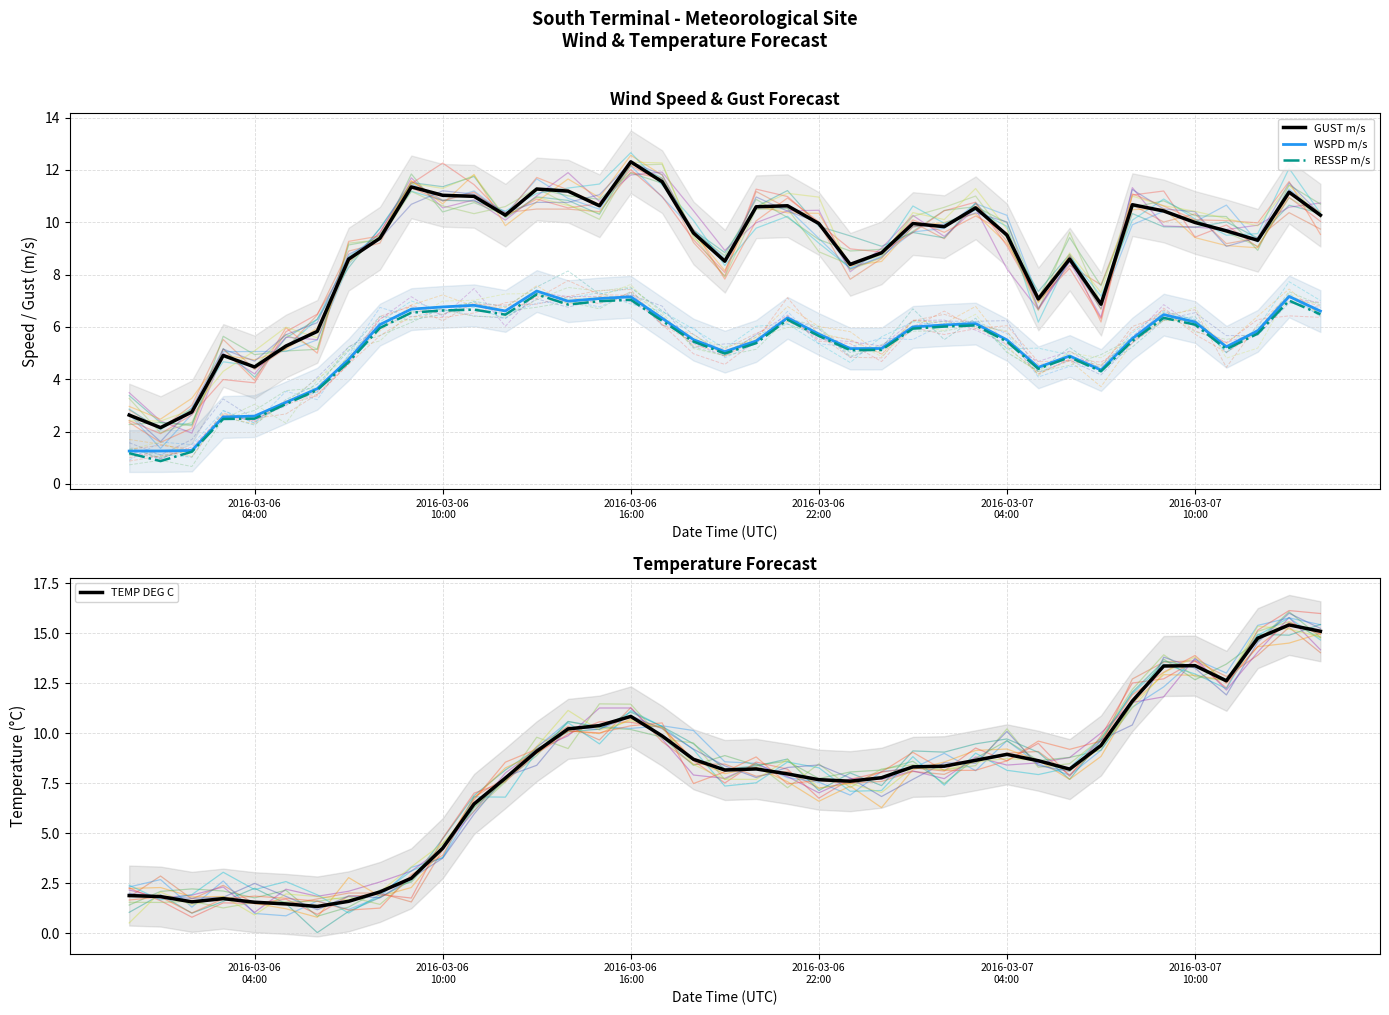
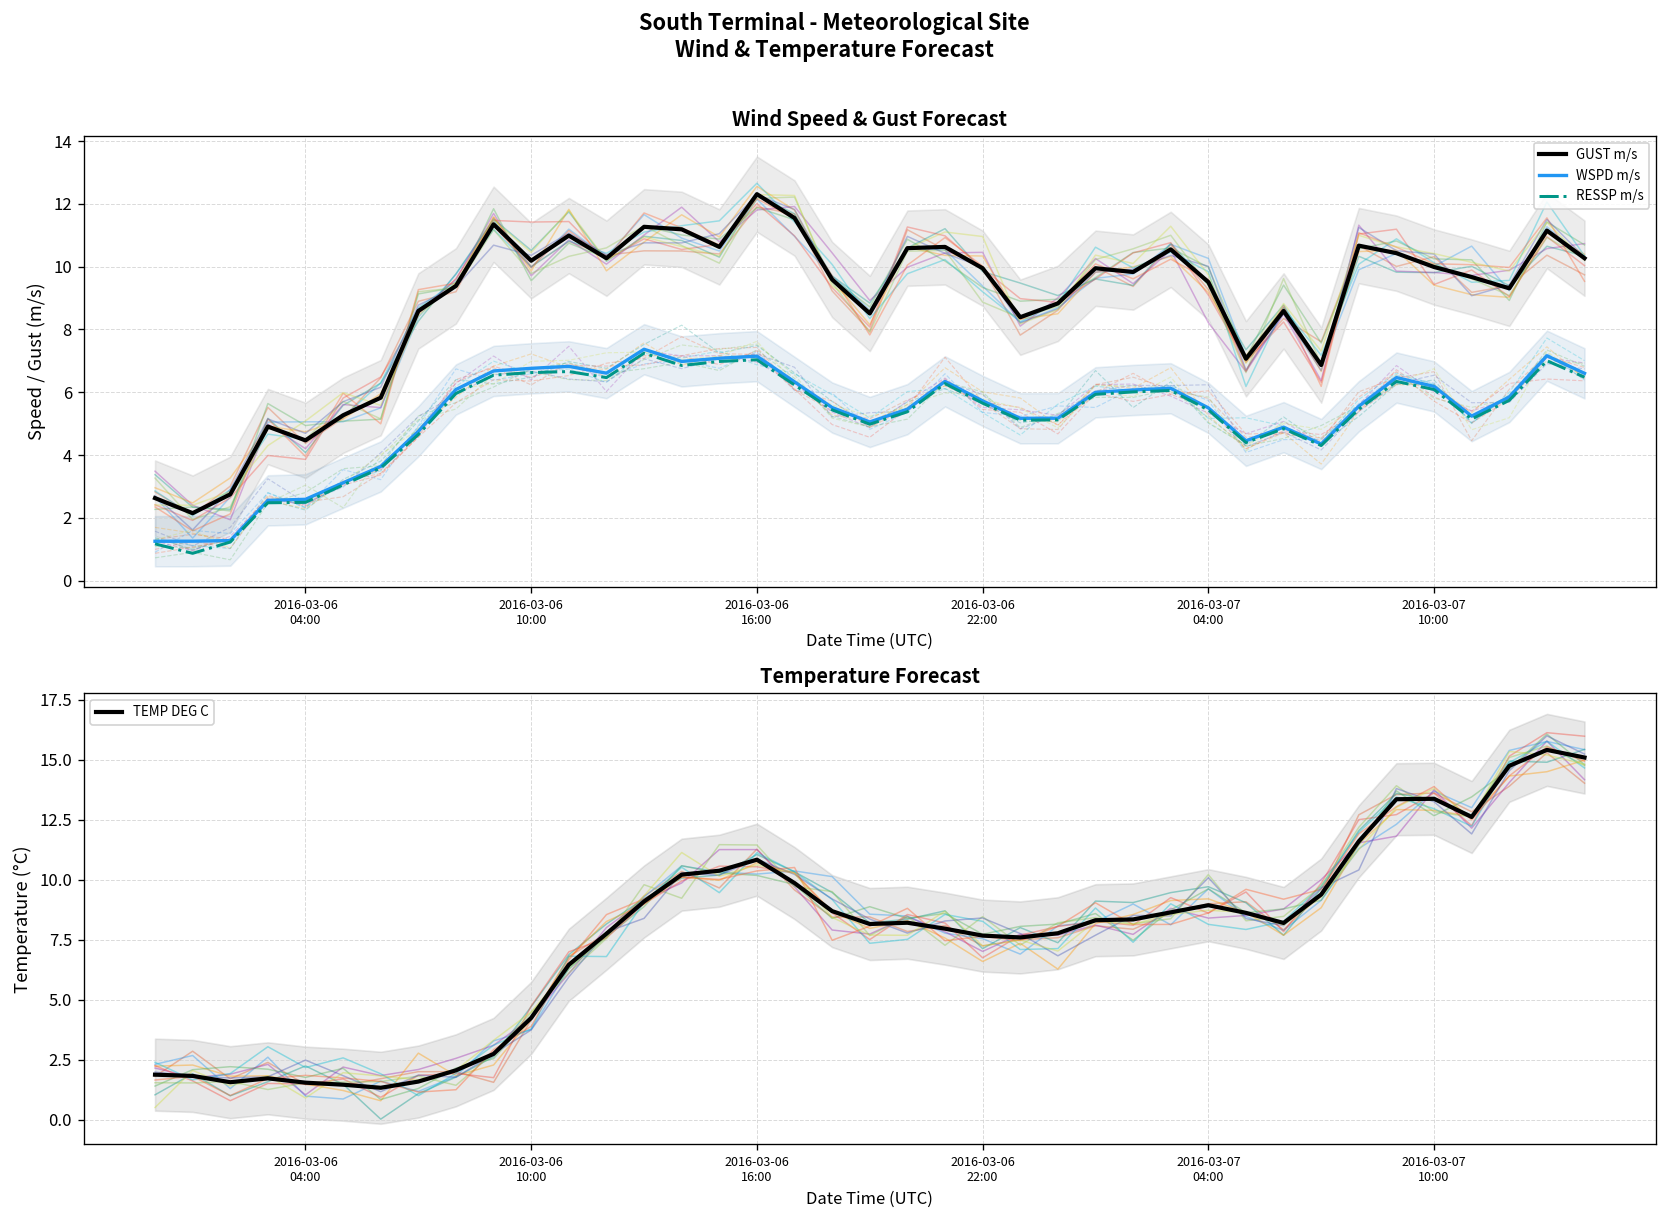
  {
    "Wind Speed & Gust Forecast": {
      "GUST m/s": {
-       "2016-03-06 10:00": 11.0
+       "2016-03-06 10:00": 10.2
      }
    }
  }
